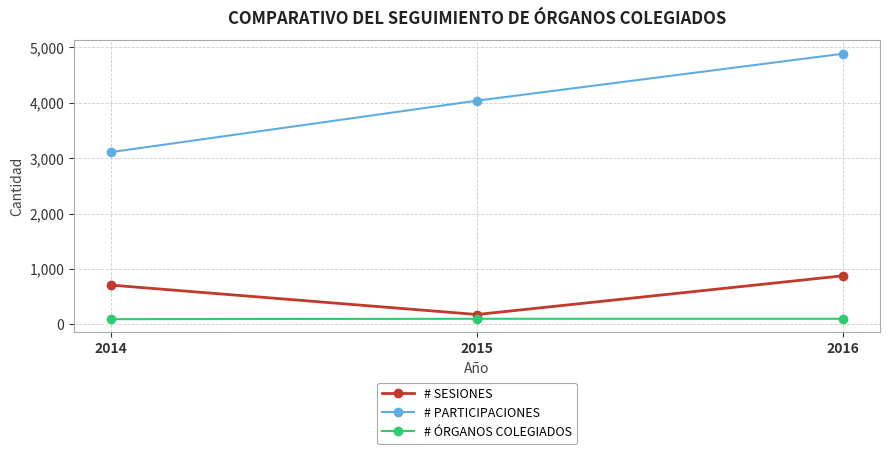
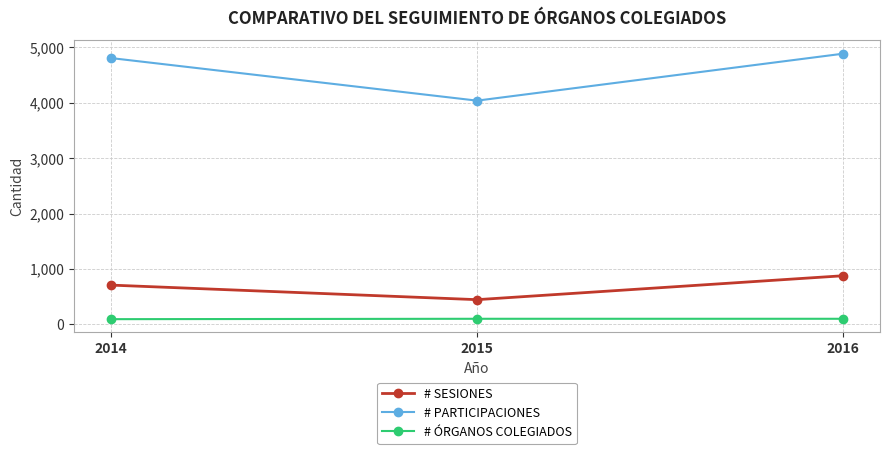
  {
    "# SESIONES": {
      "2014": "700",
-     "2015": "200",
+     "2015": "400",
      "2016": "900"
    },
    "# PARTICIPACIONES": {
-     "2014": "3,100",
+     "2014": "4,800",
      "2015": "4,000",
      "2016": "4,900"
    },
    "# ÓRGANOS COLEGIADOS": {
      "2014": "100",
      "2015": "100",
      "2016": "100"
    }
  }
